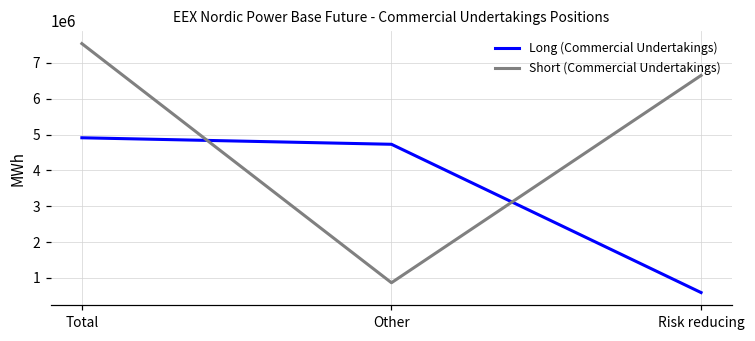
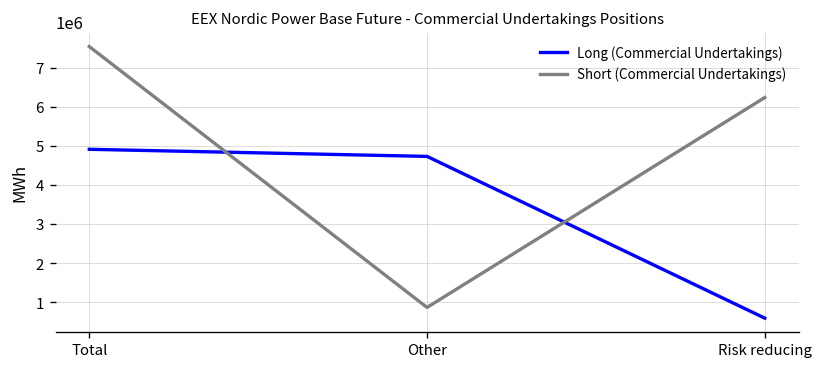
  {
    "Long (Commercial Undertakings)": {
      "Total": 4900000,
      "Other": 4700000,
      "Risk reducing": 600000
    },
    "Short (Commercial Undertakings)": {
      "Total": 7500000,
      "Other": 900000,
-     "Risk reducing": 6600000
+     "Risk reducing": 6200000
    }
  }
